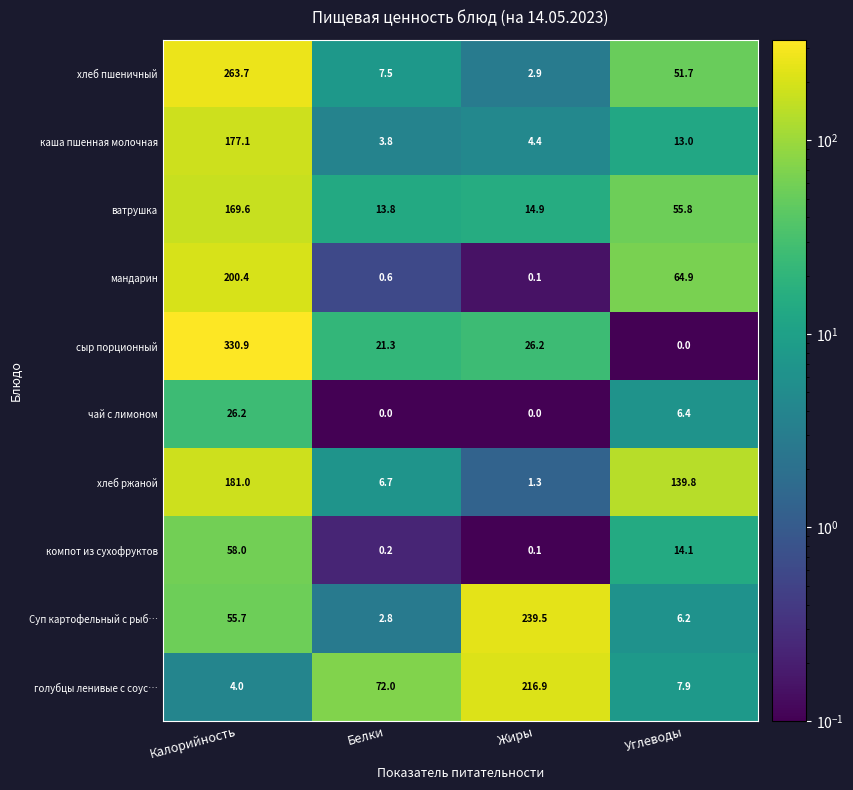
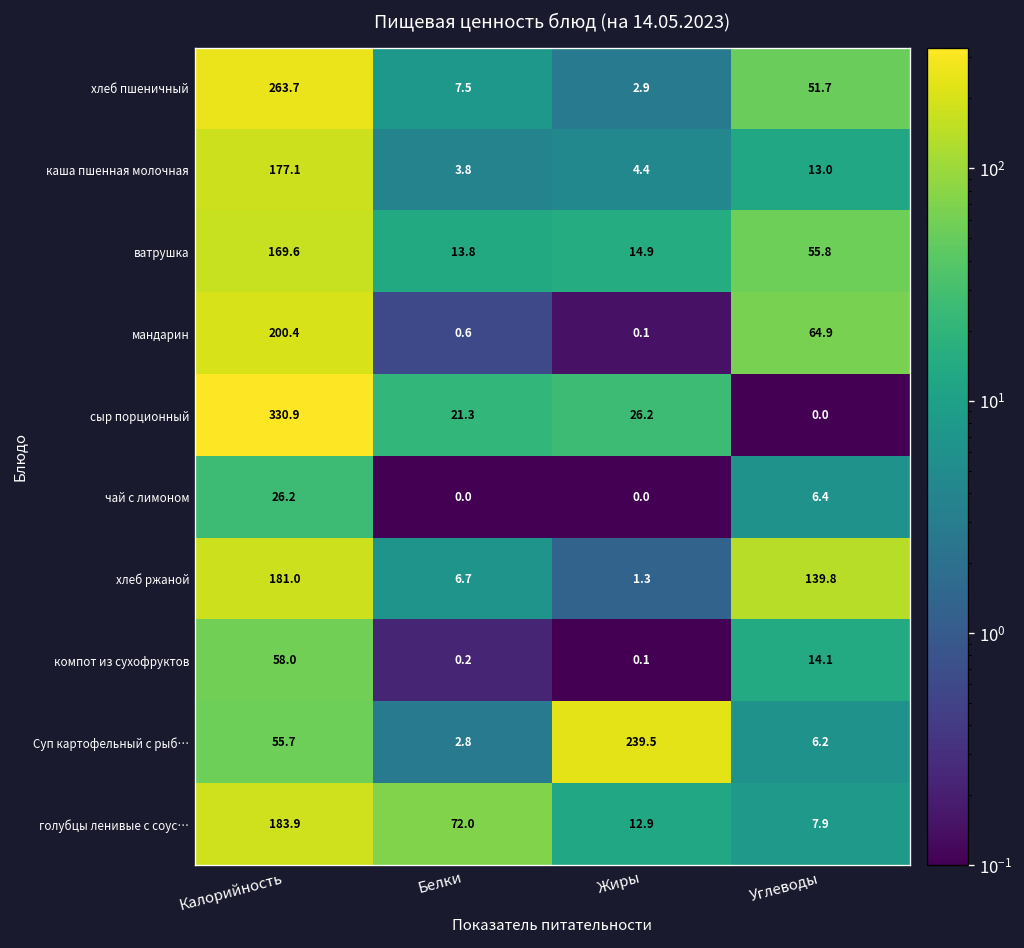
  {
    "хлеб пшеничный": {
      "Калорийность": 263.7,
      "Белки": 7.5,
      "Жиры": 2.9,
      "Углеводы": 51.7
    },
    "каша пшенная молочная": {
      "Калорийность": 177.1,
      "Белки": 3.8,
      "Жиры": 4.4,
      "Углеводы": 13.0
    },
    "ватрушка": {
      "Калорийность": 169.6,
      "Белки": 13.8,
      "Жиры": 14.9,
      "Углеводы": 55.8
    },
    "мандарин": {
      "Калорийность": 200.4,
      "Белки": 0.6,
      "Жиры": 0.1,
      "Углеводы": 64.9
    },
    "сыр порционный": {
      "Калорийность": 330.9,
      "Белки": 21.3,
      "Жиры": 26.2,
      "Углеводы": 0.0
    },
    "чай с лимоном": {
      "Калорийность": 26.2,
      "Белки": 0.0,
      "Жиры": 0.0,
      "Углеводы": 6.4
    },
    "хлеб ржаной": {
      "Калорийность": 181.0,
      "Белки": 6.7,
      "Жиры": 1.3,
      "Углеводы": 139.8
    },
    "компот из сухофруктов": {
      "Калорийность": 58.0,
      "Белки": 0.2,
      "Жиры": 0.1,
      "Углеводы": 14.1
    },
    "Суп картофельный с рыб…": {
      "Калорийность": 55.7,
      "Белки": 2.8,
      "Жиры": 239.5,
      "Углеводы": 6.2
    },
    "голубцы ленивые с соус…": {
-     "Калорийность": 4.0,
+     "Калорийность": 183.9,
      "Белки": 72.0,
-     "Жиры": 216.9,
+     "Жиры": 12.9,
      "Углеводы": 7.9
    }
  }
